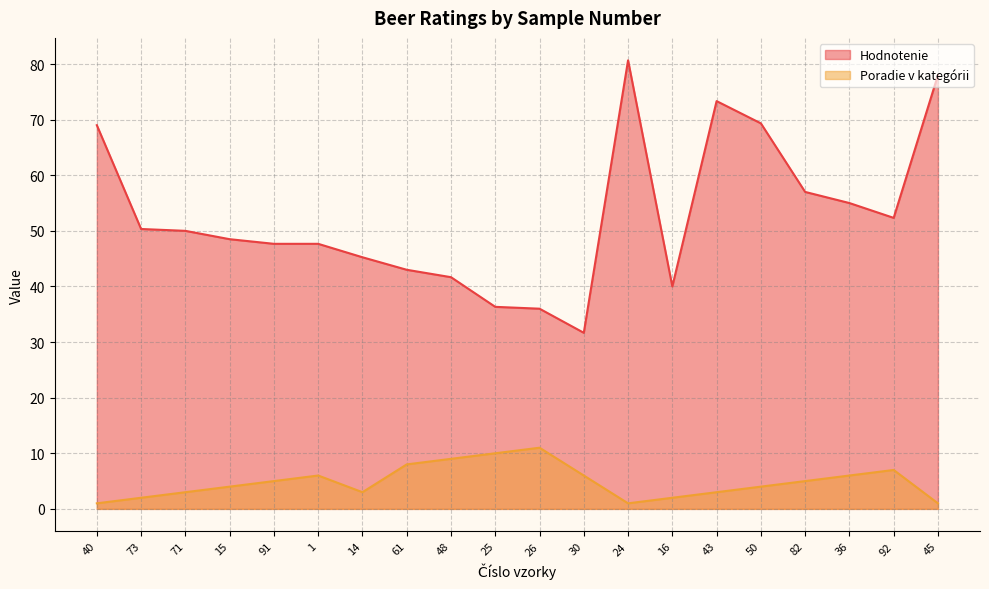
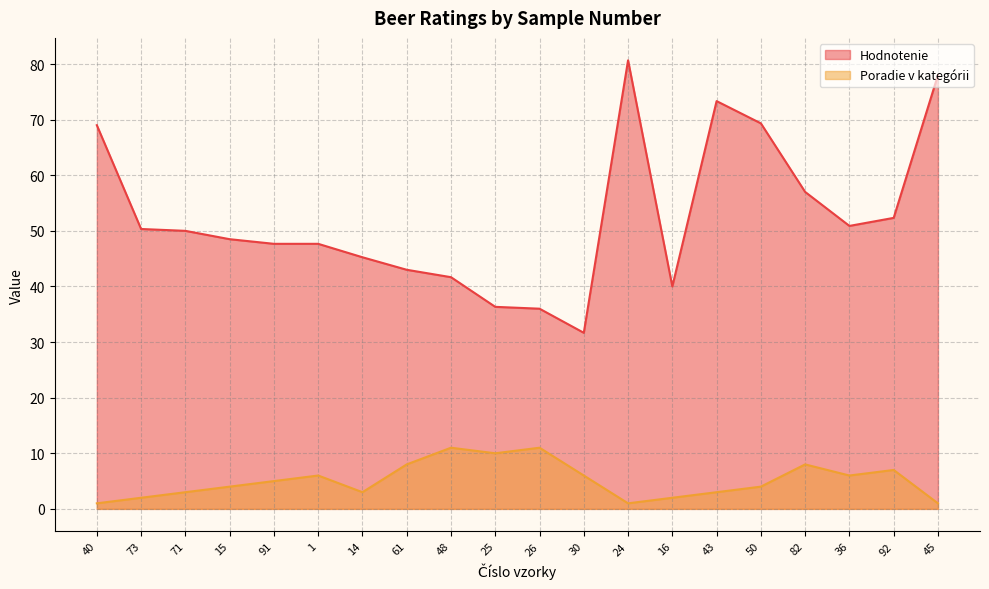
  {
    "Hodnotenie": {
      "40": 69,
      "73": 50,
      "71": 50,
      "15": 49,
      "91": 48,
      "1": 48,
      "14": 45,
      "61": 43,
      "48": 42,
      "25": 36,
      "26": 36,
      "30": 32,
      "24": 81,
      "16": 40,
      "43": 73,
      "50": 69,
      "82": 57,
-     "36": 55,
+     "36": 51,
      "92": 52
    },
    "Poradie v kategórii": {
      "40": 1,
      "73": 2,
      "71": 3,
      "15": 4,
      "91": 5,
      "1": 6,
      "14": 3,
      "61": 8,
-     "48": 9,
+     "48": 11,
      "25": 10,
      "26": 11,
      "30": 6,
      "24": 1,
      "16": 2,
      "43": 3,
      "50": 4,
-     "82": 5,
+     "82": 8,
      "36": 6,
      "92": 7,
      "45": 1
    }
  }
